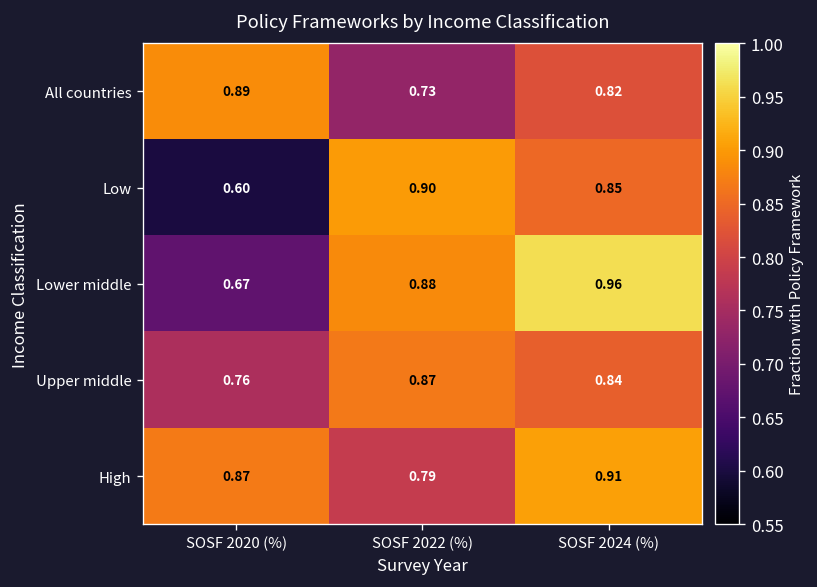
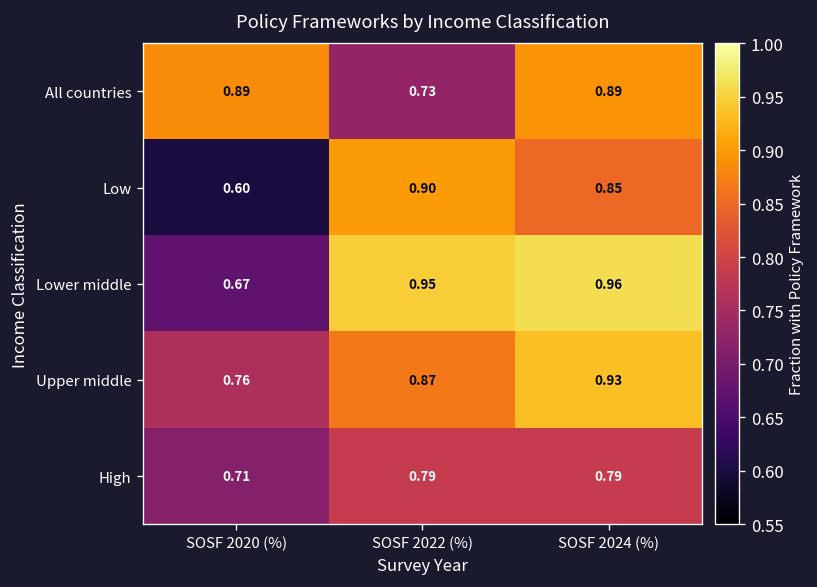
  {
    "All countries": {
      "SOSF 2020 (%)": 0.89,
      "SOSF 2022 (%)": 0.73,
-     "SOSF 2024 (%)": 0.82
+     "SOSF 2024 (%)": 0.89
    },
    "Low": {
      "SOSF 2020 (%)": 0.60,
      "SOSF 2022 (%)": 0.90,
      "SOSF 2024 (%)": 0.85
    },
    "Lower middle": {
      "SOSF 2020 (%)": 0.67,
-     "SOSF 2022 (%)": 0.88,
+     "SOSF 2022 (%)": 0.95,
      "SOSF 2024 (%)": 0.96
    },
    "Upper middle": {
      "SOSF 2020 (%)": 0.76,
      "SOSF 2022 (%)": 0.87,
-     "SOSF 2024 (%)": 0.84
+     "SOSF 2024 (%)": 0.93
    },
    "High": {
-     "SOSF 2020 (%)": 0.87,
+     "SOSF 2020 (%)": 0.71,
      "SOSF 2022 (%)": 0.79,
-     "SOSF 2024 (%)": 0.91
+     "SOSF 2024 (%)": 0.79
    }
  }
